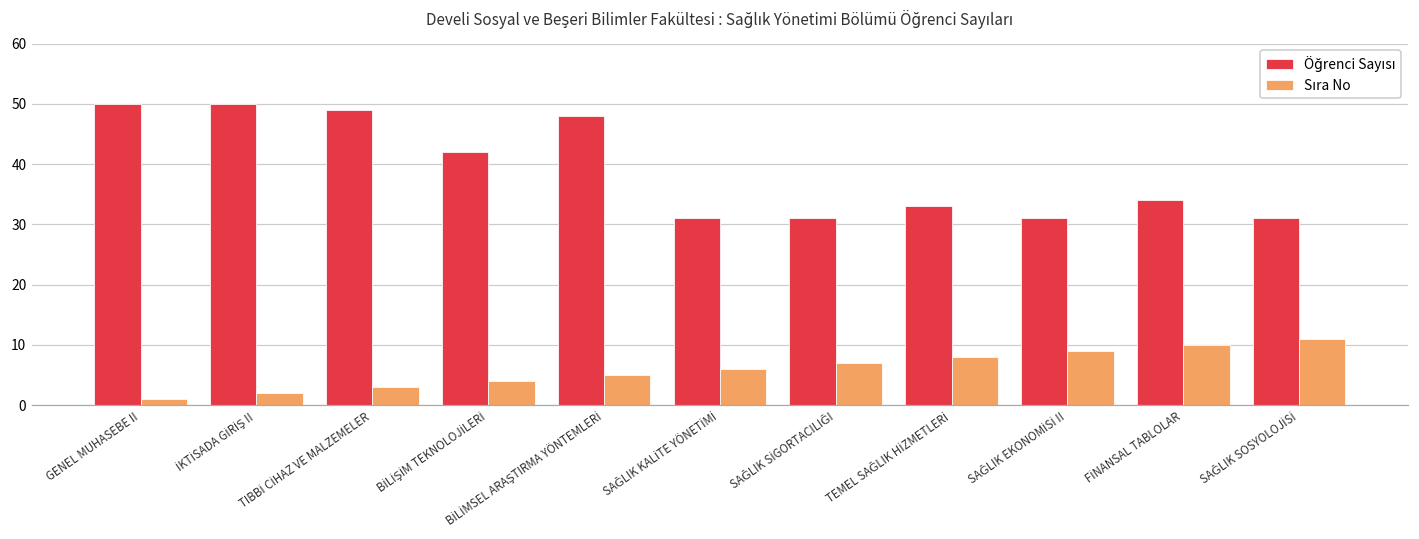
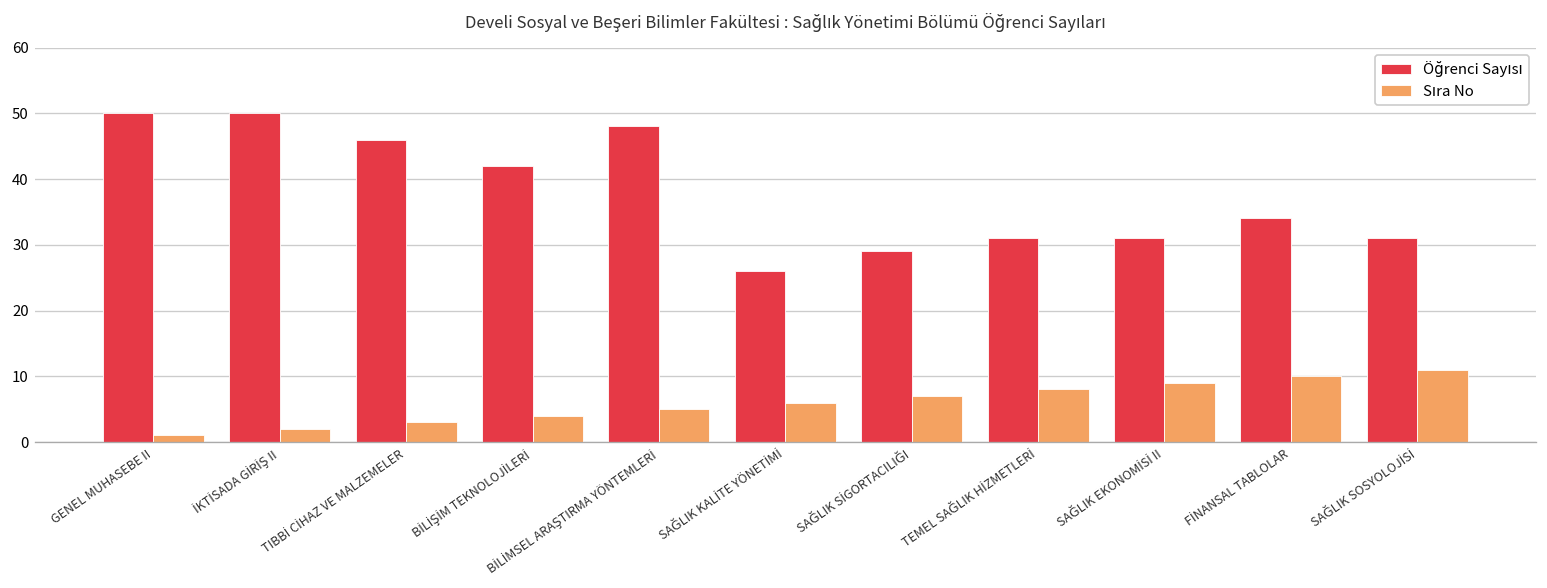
  {
    "Öğrenci Sayısı": {
      "GENEL MUHASEBE II": 50,
      "İKTİSADA GİRİŞ II": 50,
-     "TIBBİ CİHAZ VE MALZEMELER": 49,
+     "TIBBİ CİHAZ VE MALZEMELER": 46,
      "BİLİŞİM TEKNOLOJİLERİ": 42,
      "BİLİMSEL ARAŞTIRMA YÖNTEMLERİ": 48,
-     "SAĞLIK KALİTE YÖNETİMİ": 31,
-     "SAĞLIK SİGORTACILIĞI": 31,
-     "TEMEL SAĞLIK HİZMETLERİ": 33,
+     "SAĞLIK KALİTE YÖNETİMİ": 26,
+     "SAĞLIK SİGORTACILIĞI": 29,
+     "TEMEL SAĞLIK HİZMETLERİ": 31,
      "SAĞLIK EKONOMİSİ II": 31,
      "FİNANSAL TABLOLAR": 34,
      "SAĞLIK SOSYOLOJİSİ": 31
    },
    "Sıra No": {
      "GENEL MUHASEBE II": 1,
      "İKTİSADA GİRİŞ II": 2,
      "TIBBİ CİHAZ VE MALZEMELER": 3,
      "BİLİŞİM TEKNOLOJİLERİ": 4,
      "BİLİMSEL ARAŞTIRMA YÖNTEMLERİ": 5,
      "SAĞLIK KALİTE YÖNETİMİ": 6,
      "SAĞLIK SİGORTACILIĞI": 7,
      "TEMEL SAĞLIK HİZMETLERİ": 8,
      "SAĞLIK EKONOMİSİ II": 9,
      "FİNANSAL TABLOLAR": 10,
      "SAĞLIK SOSYOLOJİSİ": 11
    }
  }
